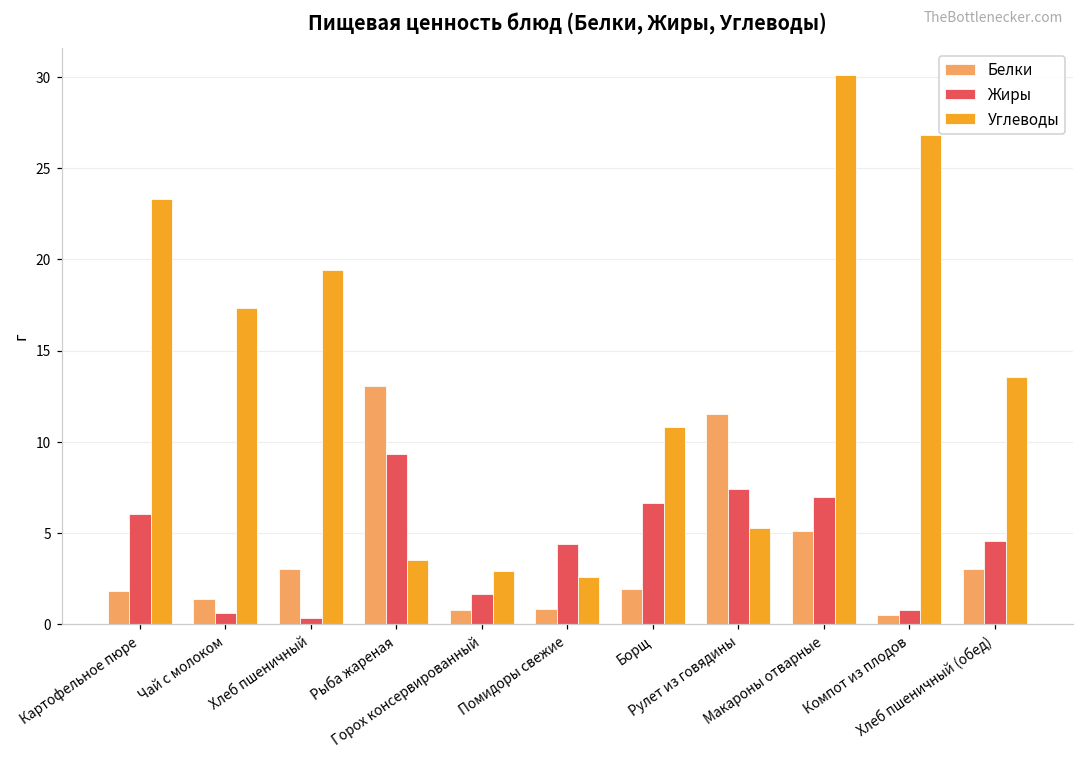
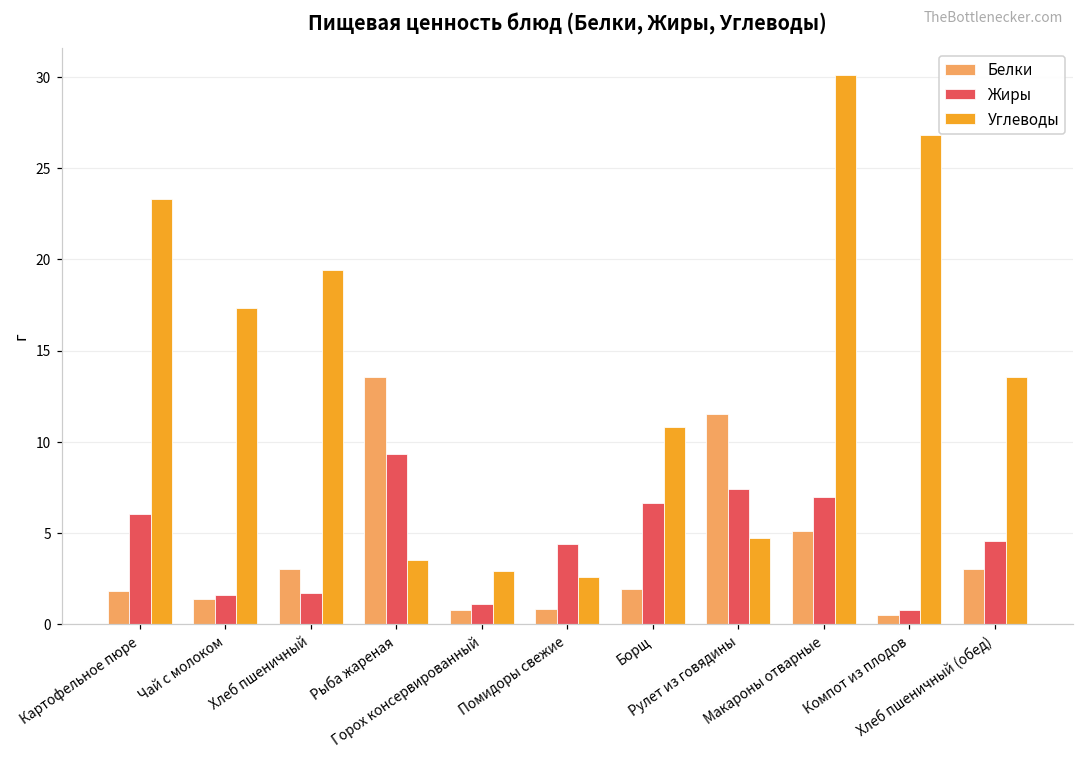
  {
    "Белки": {
      "Картофельное пюре": 1.8,
      "Чай с молоком": 1.4,
      "Хлеб пшеничный": 3.0,
-     "Рыба жареная": 13.1,
+     "Рыба жареная": 13.6,
      "Горох консервированный": 0.8,
      "Помидоры свежие": 0.8,
      "Борщ": 1.9,
      "Рулет из говядины": 11.5,
      "Макароны отварные": 5.1,
      "Компот из плодов": 0.5,
      "Хлеб пшеничный (обед)": 3.0
    },
    "Жиры": {
      "Картофельное пюре": 6.1,
-     "Чай с молоком": 0.6,
-     "Хлеб пшеничный": 0.3,
+     "Чай с молоком": 1.6,
+     "Хлеб пшеничный": 1.7,
      "Рыба жареная": 9.3,
-     "Горох консервированный": 1.7,
+     "Горох консервированный": 1.1,
      "Помидоры свежие": 4.4,
      "Борщ": 6.7,
      "Рулет из говядины": 7.4,
      "Макароны отварные": 7.0,
      "Компот из плодов": 0.8,
      "Хлеб пшеничный (обед)": 4.5
    },
    "Углеводы": {
      "Картофельное пюре": 23.3,
      "Чай с молоком": 17.3,
      "Хлеб пшеничный": 19.4,
      "Рыба жареная": 3.5,
      "Горох консервированный": 2.9,
      "Помидоры свежие": 2.6,
      "Борщ": 10.8,
-     "Рулет из говядины": 5.3,
+     "Рулет из говядины": 4.7,
      "Макароны отварные": 30.1,
      "Компот из плодов": 26.8,
      "Хлеб пшеничный (обед)": 13.6
    }
  }
